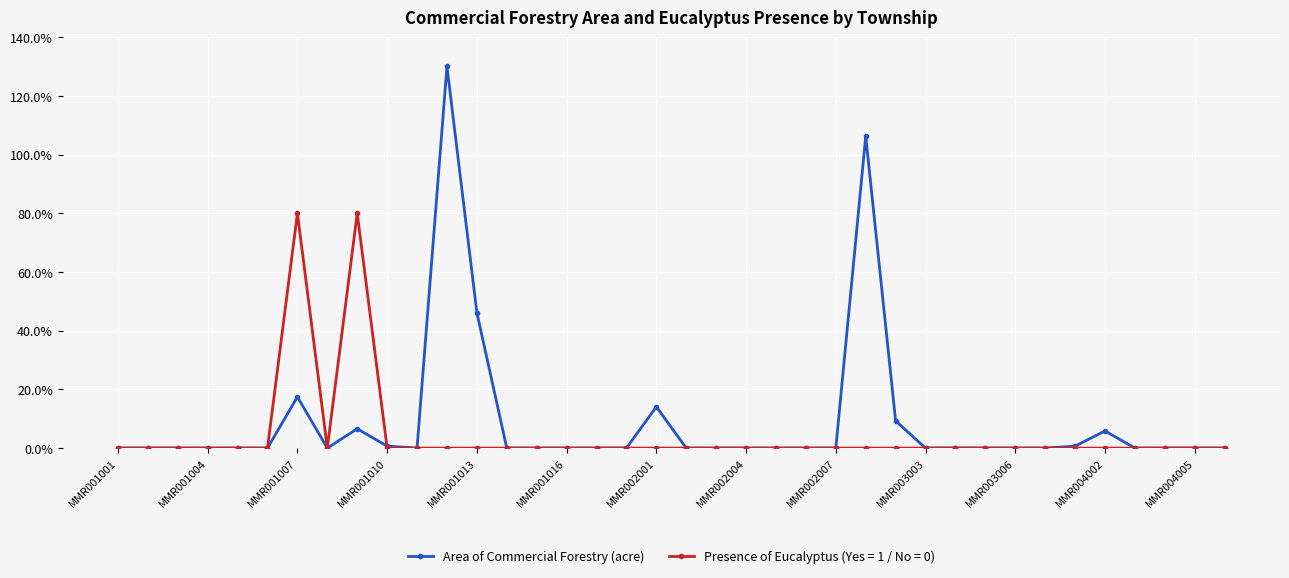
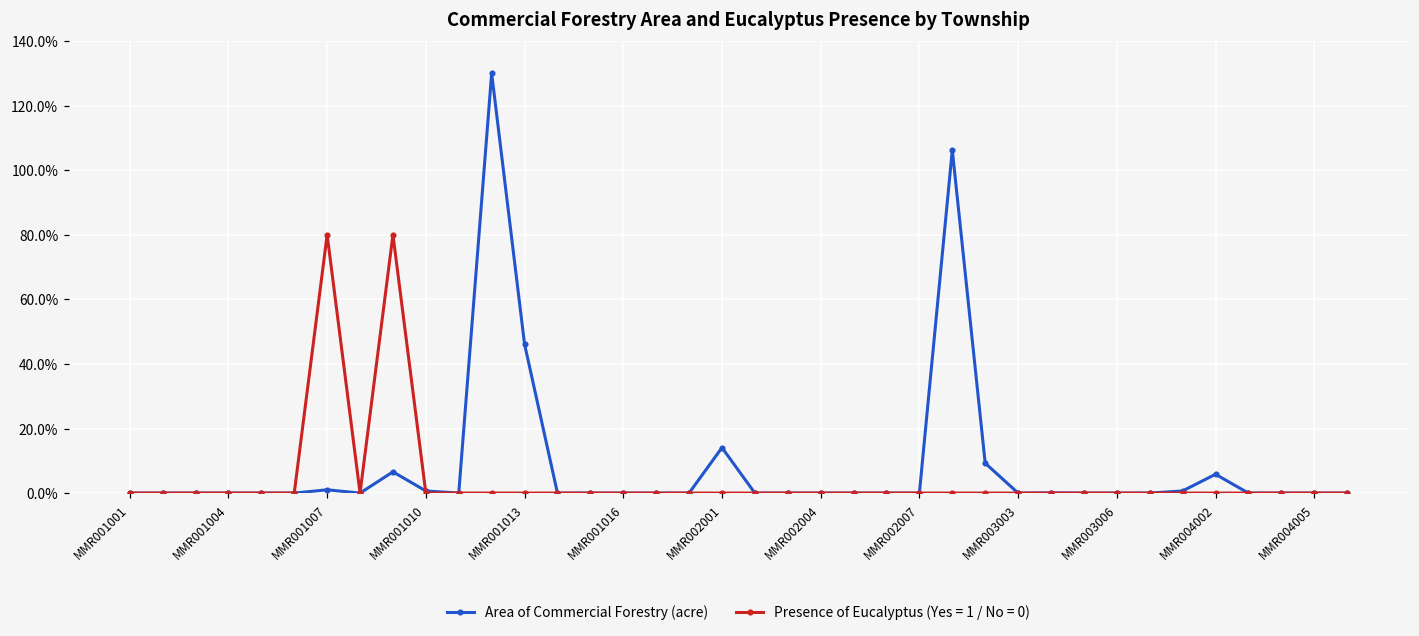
  {
    "Area of Commercial Forestry (acre)": {
-     "MMR001007": "17%",
+     "MMR001007": "1%",
      "MMR001013": "46%",
      "MMR002001": "14%",
      "MMR004002": "6%"
    },
    "Presence of Eucalyptus (Yes = 1 / No = 0)": {
      "MMR001007": "80%",
      "MMR001013": "0%",
      "MMR002001": "0%",
      "MMR004002": "0%"
    }
  }
